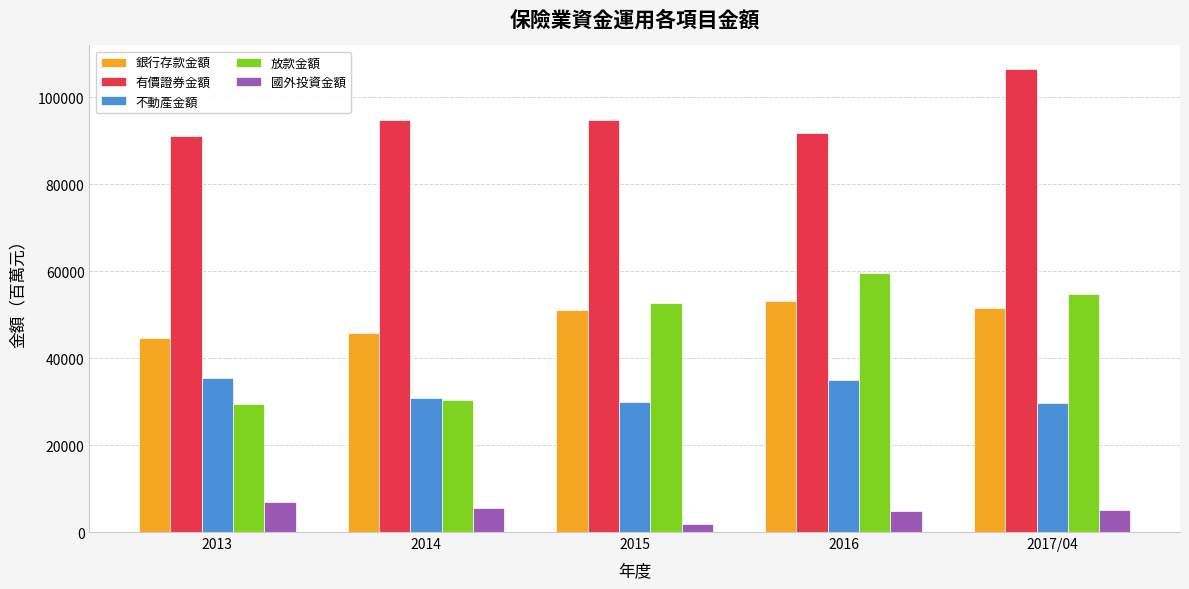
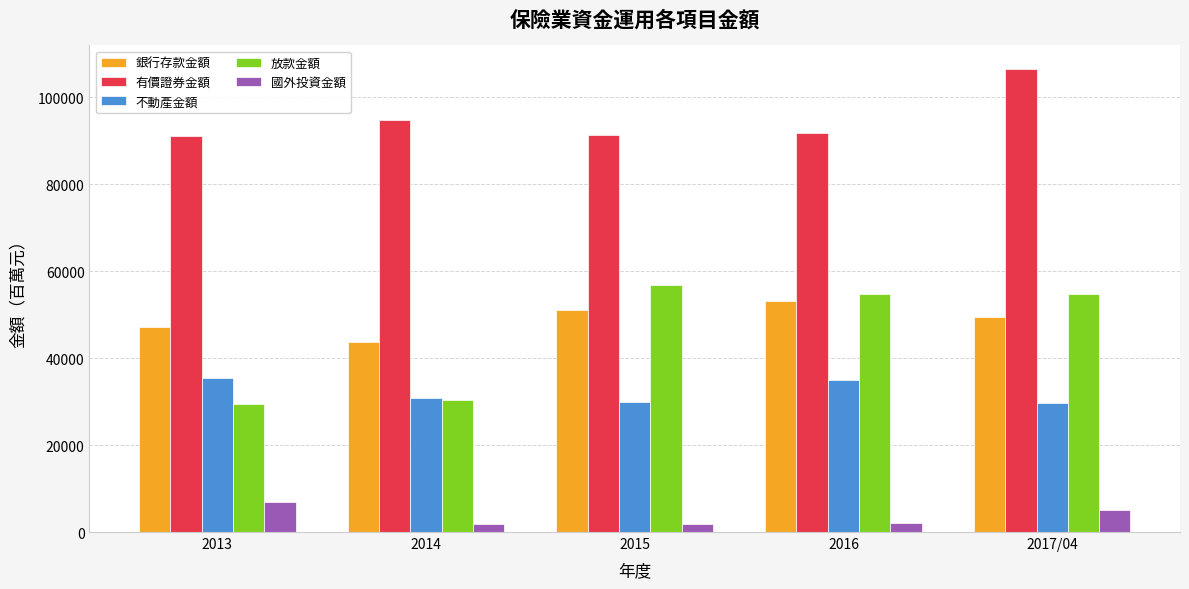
  {
    "銀行存款金額": {
-     "2013": 45000,
-     "2014": 46000,
+     "2013": 47000,
+     "2014": 44000,
      "2015": 51000,
      "2016": 53000,
-     "2017/04": 51000
+     "2017/04": 49000
    },
    "有價證券金額": {
      "2013": 91000,
      "2014": 95000,
-     "2015": 95000,
+     "2015": 91000,
      "2016": 92000,
      "2017/04": 107000
    },
    "不動產金額": {
      "2013": 35000,
      "2014": 31000,
      "2015": 30000,
      "2016": 35000,
      "2017/04": 30000
    },
    "放款金額": {
      "2013": 29000,
      "2014": 30000,
-     "2015": 53000,
-     "2016": 60000,
+     "2015": 57000,
+     "2016": 55000,
      "2017/04": 55000
    },
    "國外投資金額": {
      "2013": 7000,
-     "2014": 6000,
+     "2014": 2000,
      "2015": 2000,
-     "2016": 5000,
+     "2016": 2000,
      "2017/04": 5000
    }
  }
